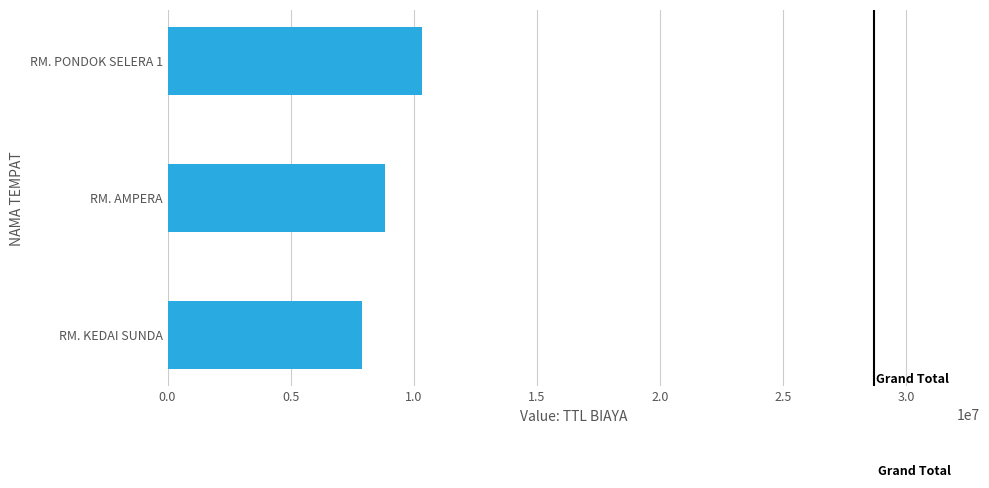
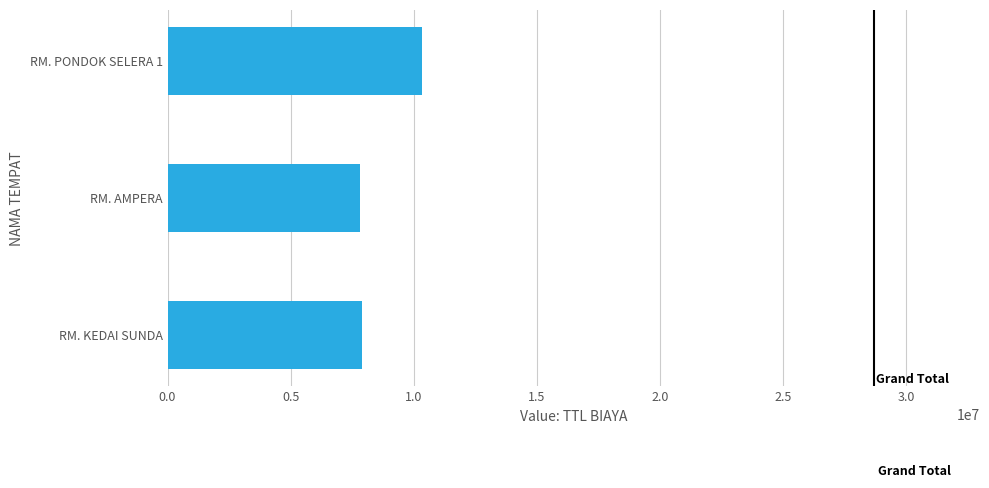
  {
    "RM. PONDOK SELERA 1": 10300000,
-   "RM. AMPERA": 8900000,
+   "RM. AMPERA": 7800000,
    "RM. KEDAI SUNDA": 7900000
  }
